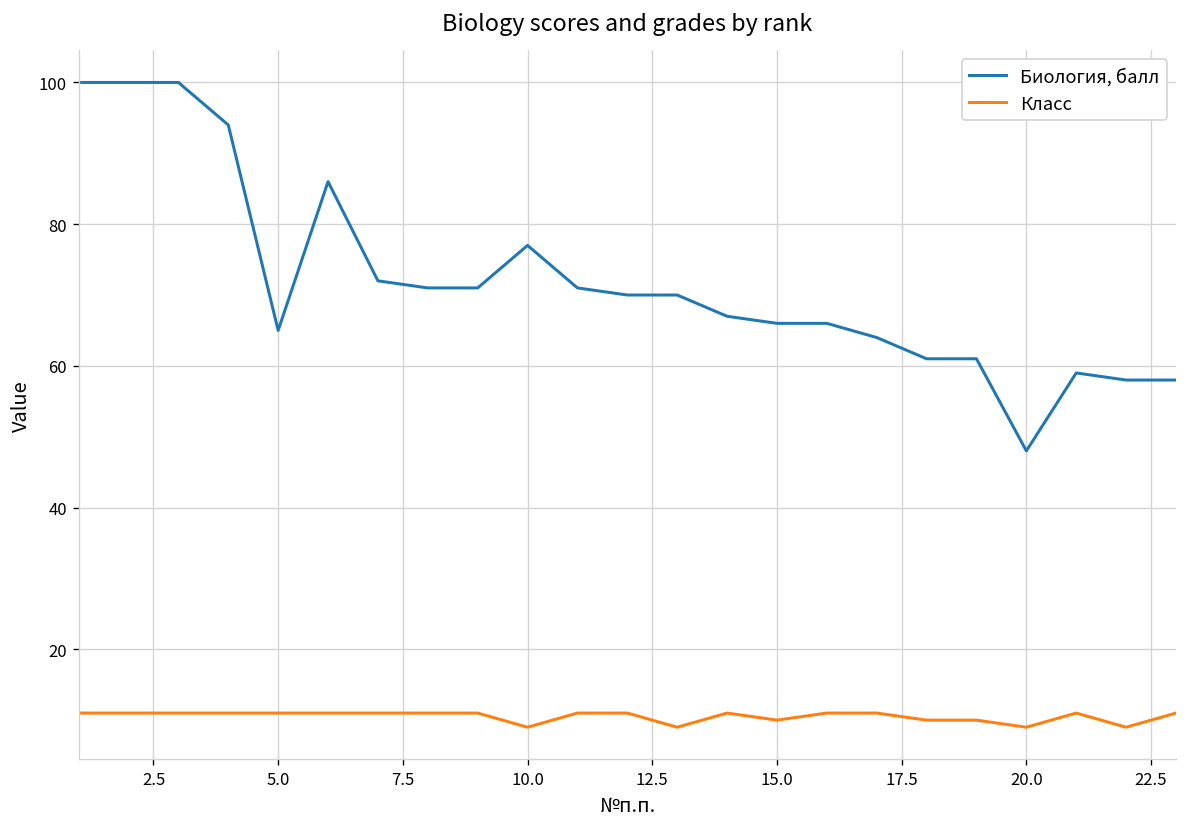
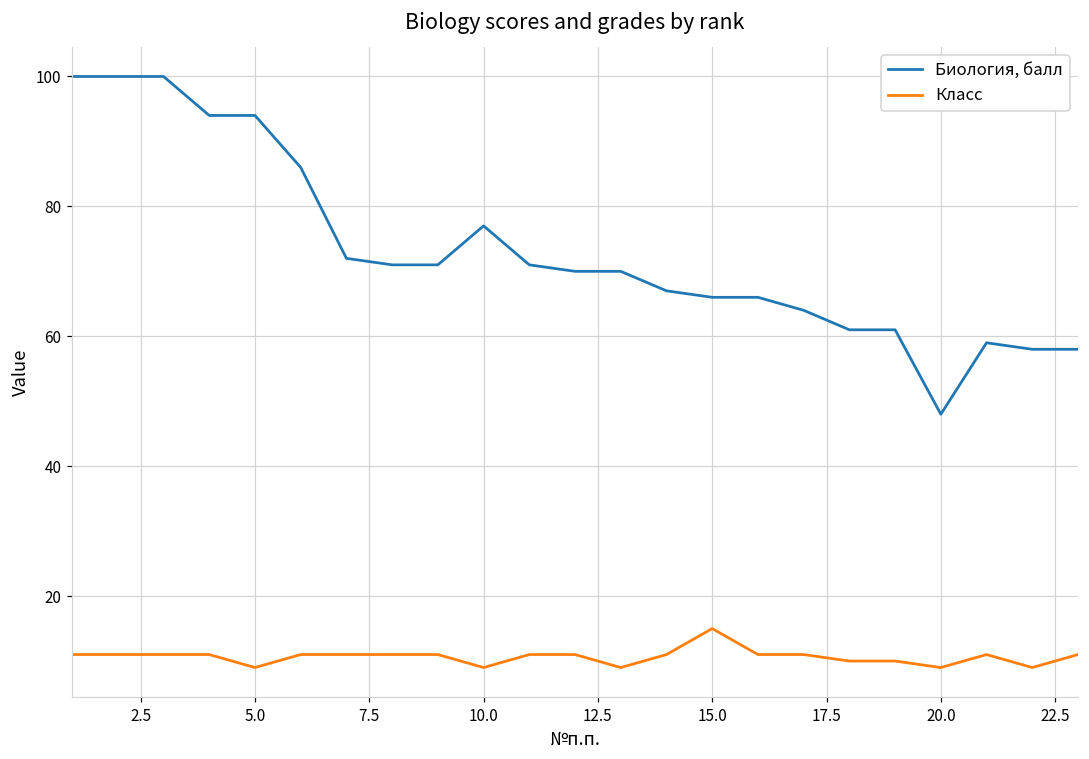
  {
    "Биология, балл": {
-     "5.0": 65,
+     "5.0": 94,
      "10.0": 77,
      "15.0": 66,
      "20.0": 48
    },
    "Класс": {
-     "5.0": 11,
+     "5.0": 9,
      "10.0": 9,
-     "15.0": 10,
+     "15.0": 15,
      "20.0": 9
    }
  }
